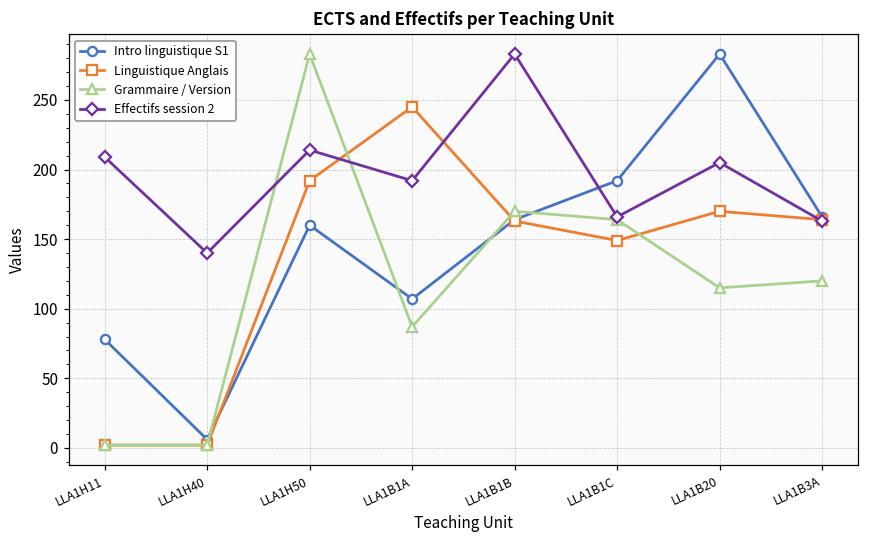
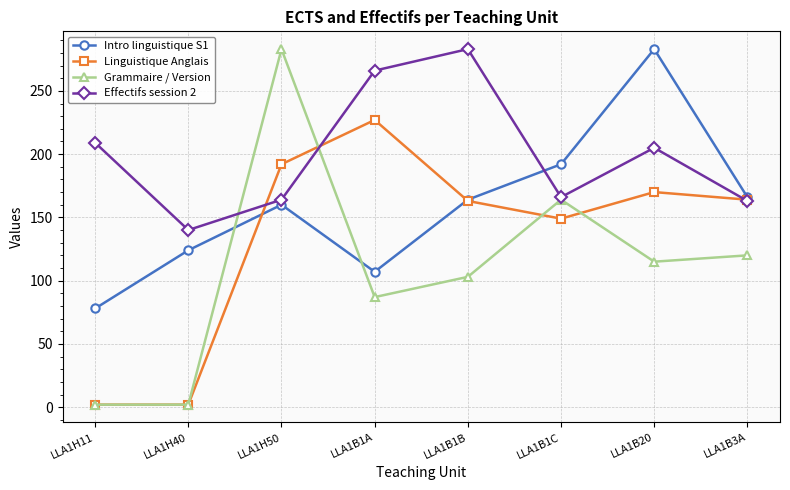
  {
    "Intro linguistique S1": {
      "LLA1H11": 78,
-     "LLA1H40": 6,
+     "LLA1H40": 124,
      "LLA1H50": 160,
      "LLA1B1A": 107,
      "LLA1B1C": 192,
      "LLA1B20": 283,
      "LLA1B3A": 166
    },
    "Linguistique Anglais": {
      "LLA1H50": 192,
-     "LLA1B1A": 245,
+     "LLA1B1A": 227,
      "LLA1B1C": 149,
      "LLA1B20": 170
    },
    "Grammaire / Version": {
      "LLA1H50": 283,
      "LLA1B1A": 87,
-     "LLA1B1B": 170,
+     "LLA1B1B": 103,
      "LLA1B1C": 164,
      "LLA1B20": 115,
      "LLA1B3A": 120
    },
    "Effectifs session 2": {
      "LLA1H11": 209,
      "LLA1H40": 140,
-     "LLA1H50": 214,
-     "LLA1B1A": 192,
+     "LLA1H50": 164,
+     "LLA1B1A": 266,
      "LLA1B1B": 283,
      "LLA1B1C": 166,
      "LLA1B20": 205
    }
  }
